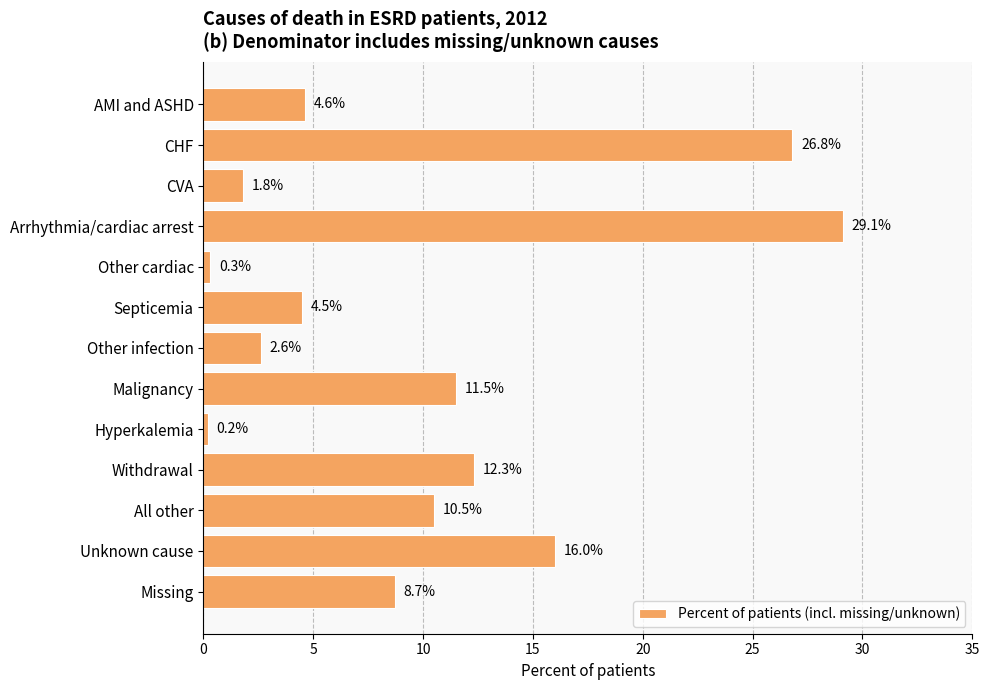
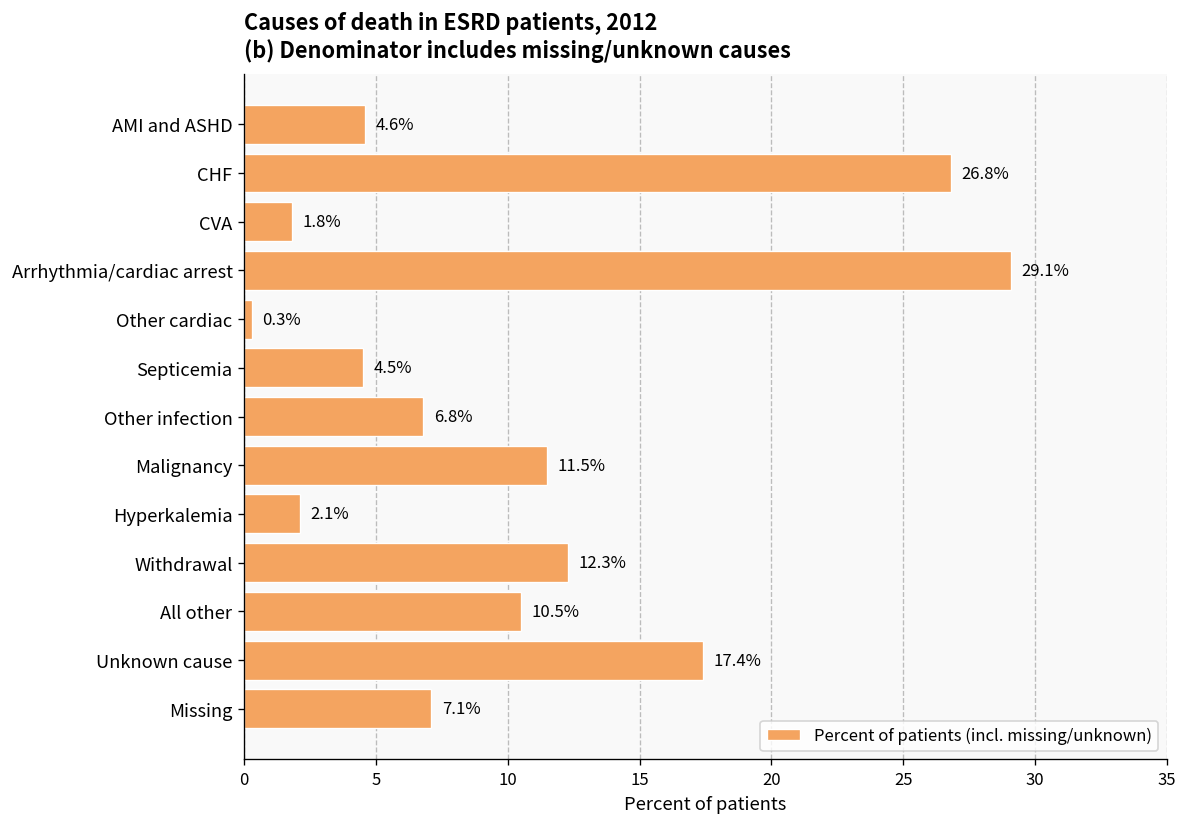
  {
    "AMI and ASHD": "4.6%",
    "CHF": "26.8%",
    "CVA": "1.8%",
    "Arrhythmia/cardiac arrest": "29.1%",
    "Other cardiac": "0.3%",
    "Septicemia": "4.5%",
-   "Other infection": "2.6%",
+   "Other infection": "6.8%",
    "Malignancy": "11.5%",
-   "Hyperkalemia": "0.2%",
+   "Hyperkalemia": "2.1%",
    "Withdrawal": "12.3%",
    "All other": "10.5%",
-   "Unknown cause": "16.0%",
-   "Missing": "8.7%"
+   "Unknown cause": "17.4%",
+   "Missing": "7.1%"
  }
